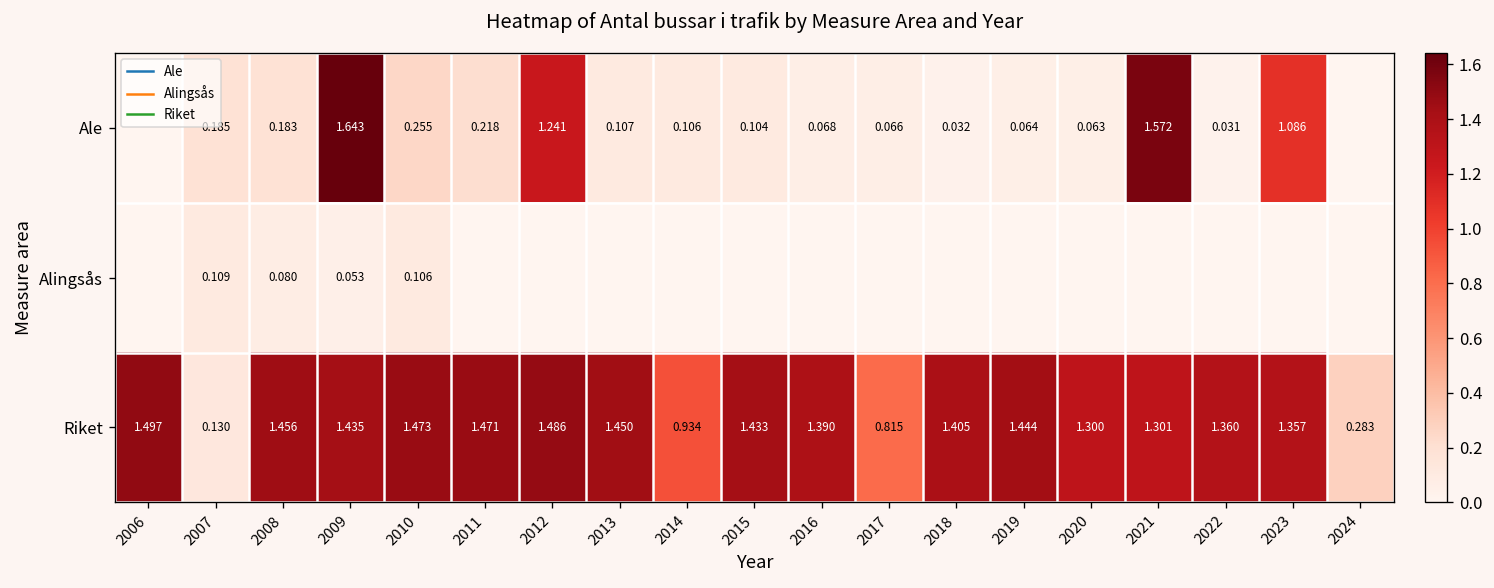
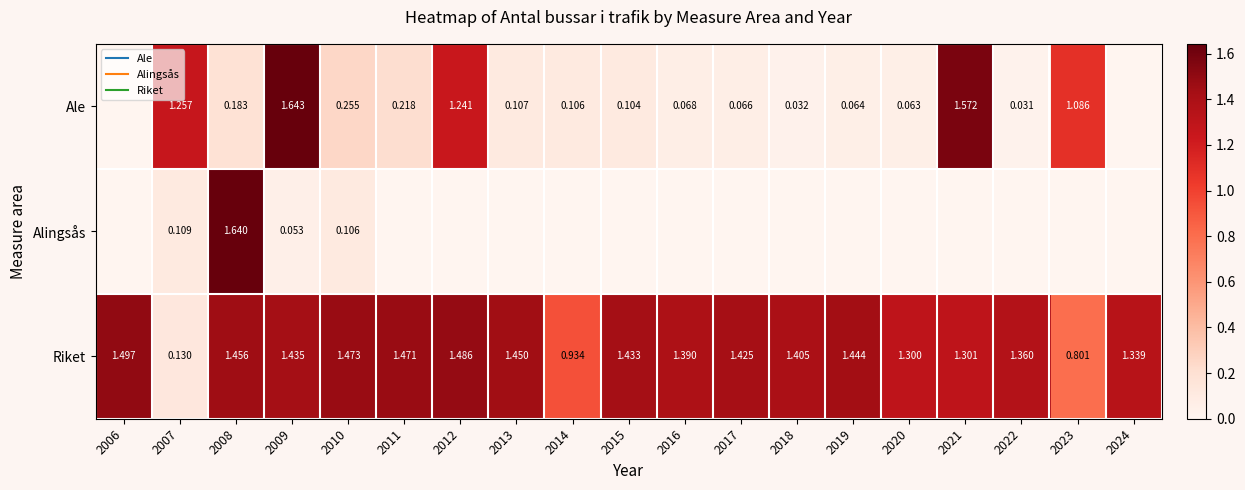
  {
    "Ale": {
-     "2007": 0.185,
+     "2007": 1.257,
      "2008": 0.183,
      "2009": 1.643,
      "2010": 0.255,
      "2011": 0.218,
      "2012": 1.241,
      "2013": 0.107,
      "2014": 0.106,
      "2015": 0.104,
      "2016": 0.068,
      "2017": 0.066,
      "2018": 0.032,
      "2019": 0.064,
      "2020": 0.063,
      "2021": 1.572,
      "2022": 0.031,
      "2023": 1.086
    },
    "Alingsås": {
      "2007": 0.109,
-     "2008": 0.080,
+     "2008": 1.640,
      "2009": 0.053,
      "2010": 0.106
    },
    "Riket": {
      "2006": 1.497,
      "2007": 0.130,
      "2008": 1.456,
      "2009": 1.435,
      "2010": 1.473,
      "2011": 1.471,
      "2012": 1.486,
      "2013": 1.450,
      "2014": 0.934,
      "2015": 1.433,
      "2016": 1.390,
-     "2017": 0.815,
+     "2017": 1.425,
      "2018": 1.405,
      "2019": 1.444,
      "2020": 1.300,
      "2021": 1.301,
      "2022": 1.360,
-     "2023": 1.357,
-     "2024": 0.283
+     "2023": 0.801,
+     "2024": 1.339
    }
  }
